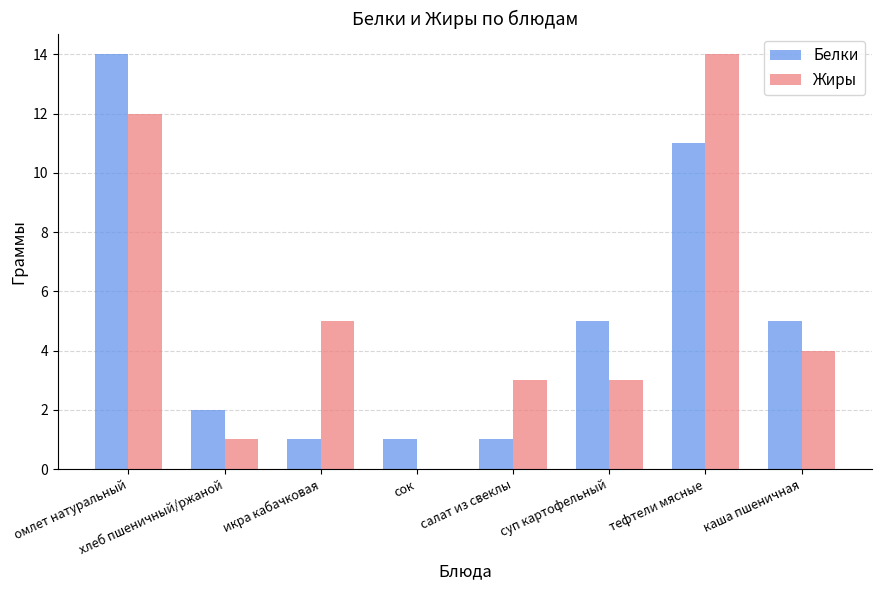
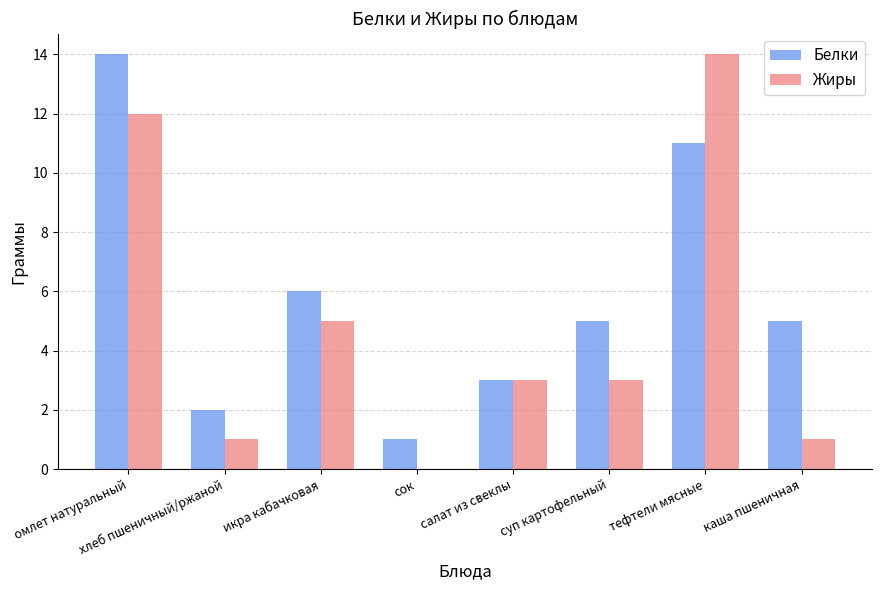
  {
    "Белки": {
      "омлет натуральный": 14,
      "хлеб пшеничный/ржаной": 2,
-     "икра кабачковая": 1,
+     "икра кабачковая": 6,
      "сок": 1,
-     "салат из свеклы": 1,
+     "салат из свеклы": 3,
      "суп картофельный": 5,
      "тефтели мясные": 11,
      "каша пшеничная": 5
    },
    "Жиры": {
      "омлет натуральный": 12,
      "хлеб пшеничный/ржаной": 1,
      "икра кабачковая": 5,
      "сок": 0,
      "салат из свеклы": 3,
      "суп картофельный": 3,
      "тефтели мясные": 14,
-     "каша пшеничная": 4
+     "каша пшеничная": 1
    }
  }
